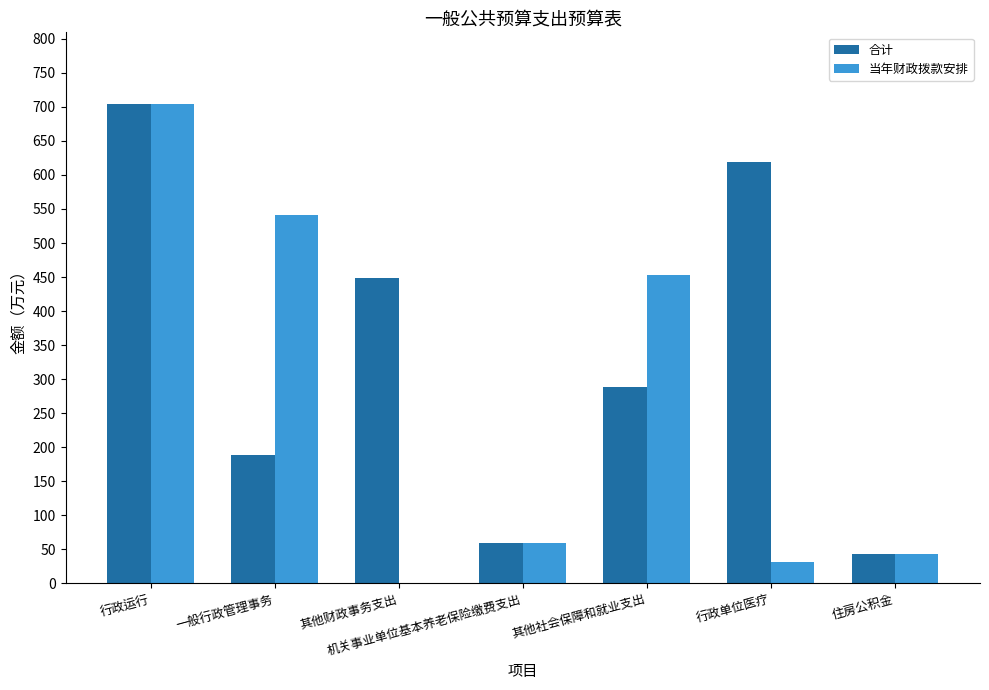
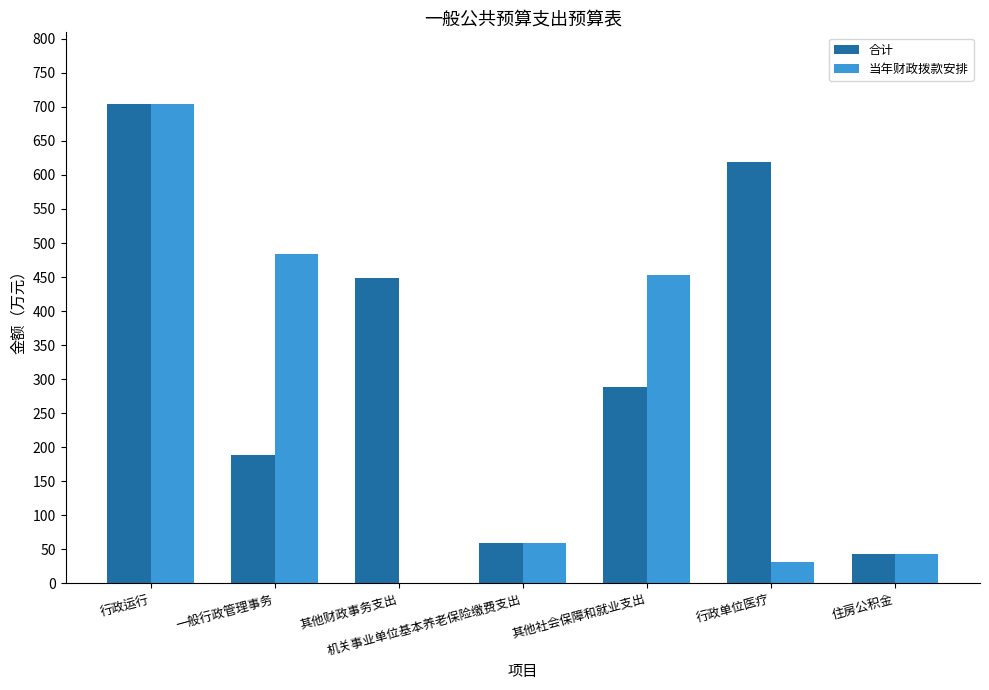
  {
    "合计": {
      "行政运行": 700,
      "一般行政管理事务": 190,
      "其他财政事务支出": 450,
      "机关事业单位基本养老保险缴费支出": 60,
      "其他社会保障和就业支出": 290,
      "行政单位医疗": 620,
      "住房公积金": 40
    },
    "当年财政拨款安排": {
      "行政运行": 700,
-     "一般行政管理事务": 540,
+     "一般行政管理事务": 480,
      "其他财政事务支出": 0,
      "机关事业单位基本养老保险缴费支出": 60,
      "其他社会保障和就业支出": 450,
      "行政单位医疗": 30,
      "住房公积金": 40
    }
  }
